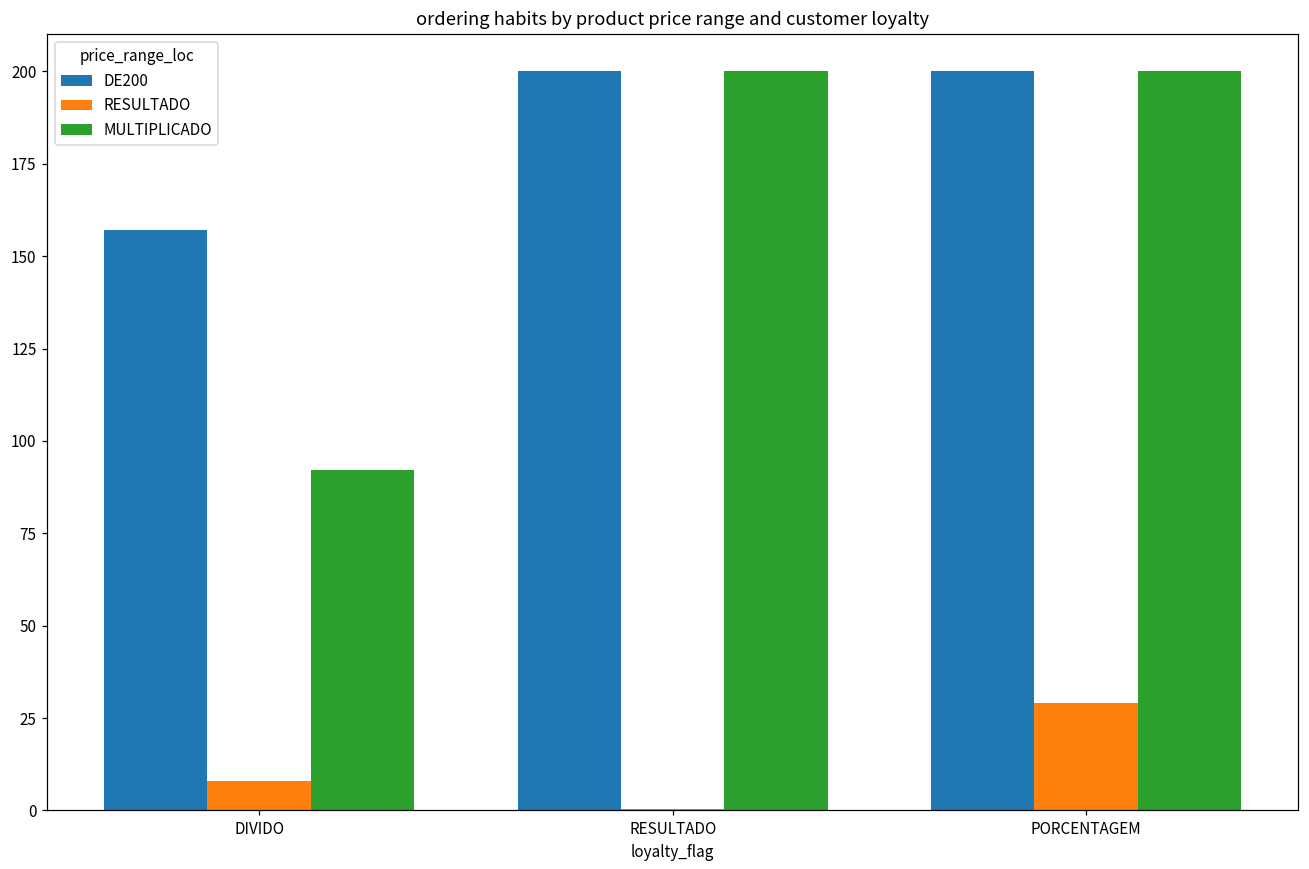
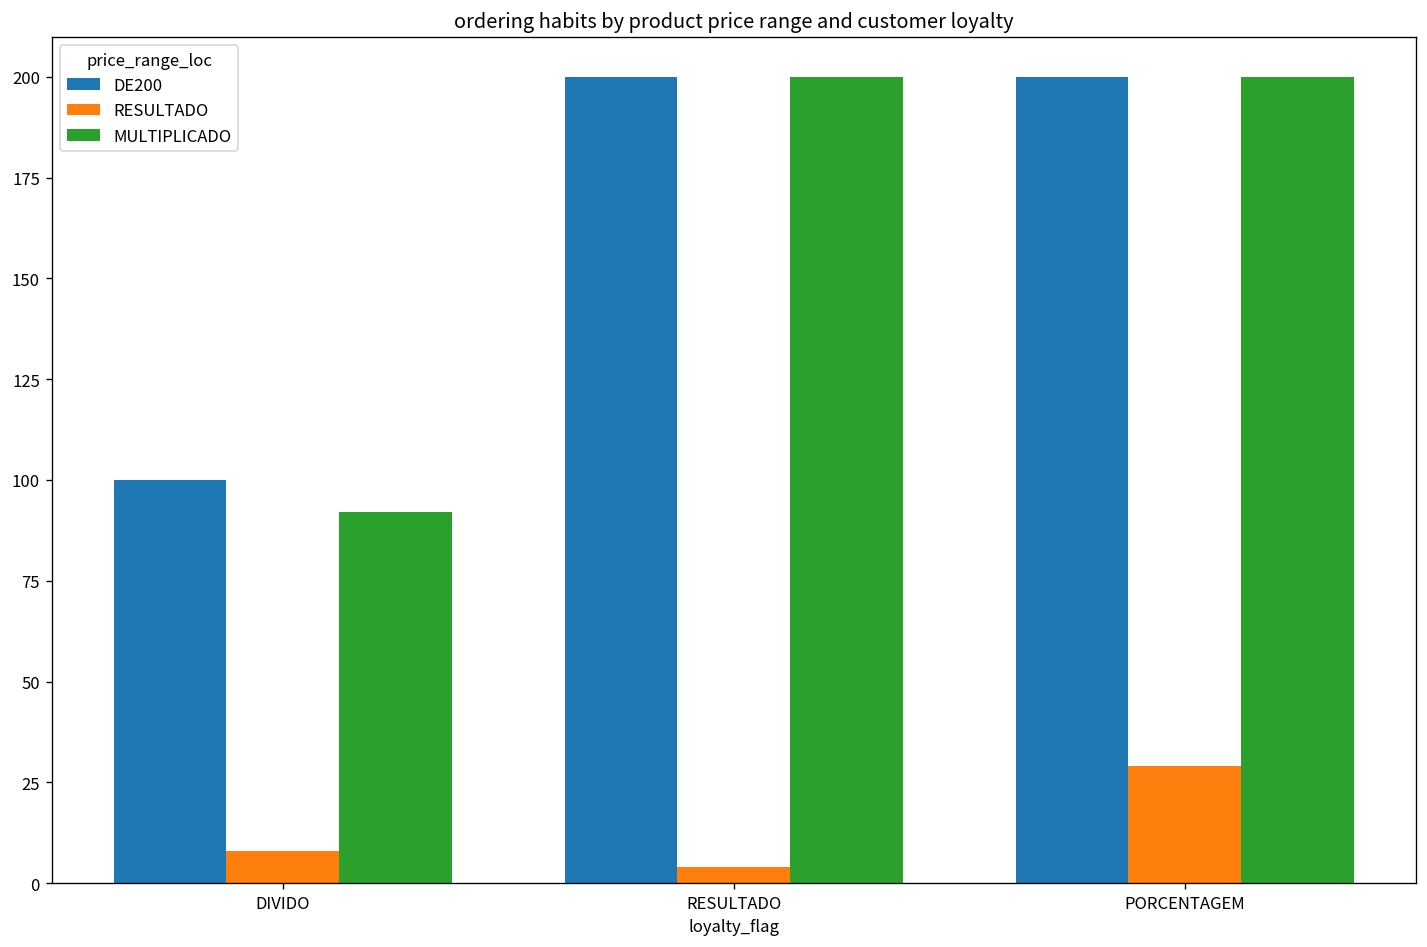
  {
    "DE200": {
-     "DIVIDO": 157,
+     "DIVIDO": 100,
      "RESULTADO": 200,
      "PORCENTAGEM": 200
    },
    "RESULTADO": {
      "DIVIDO": 8,
-     "RESULTADO": 0,
+     "RESULTADO": 4,
      "PORCENTAGEM": 29
    },
    "MULTIPLICADO": {
      "DIVIDO": 92,
      "RESULTADO": 200,
      "PORCENTAGEM": 200
    }
  }
